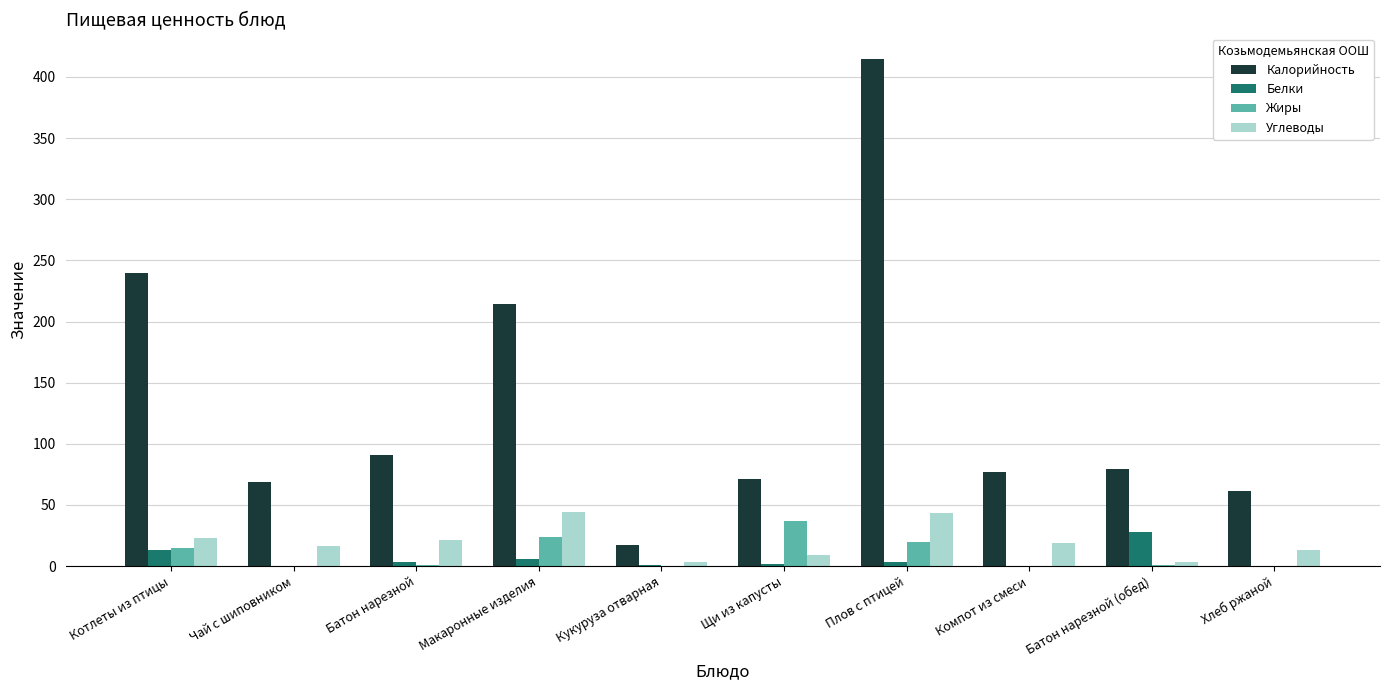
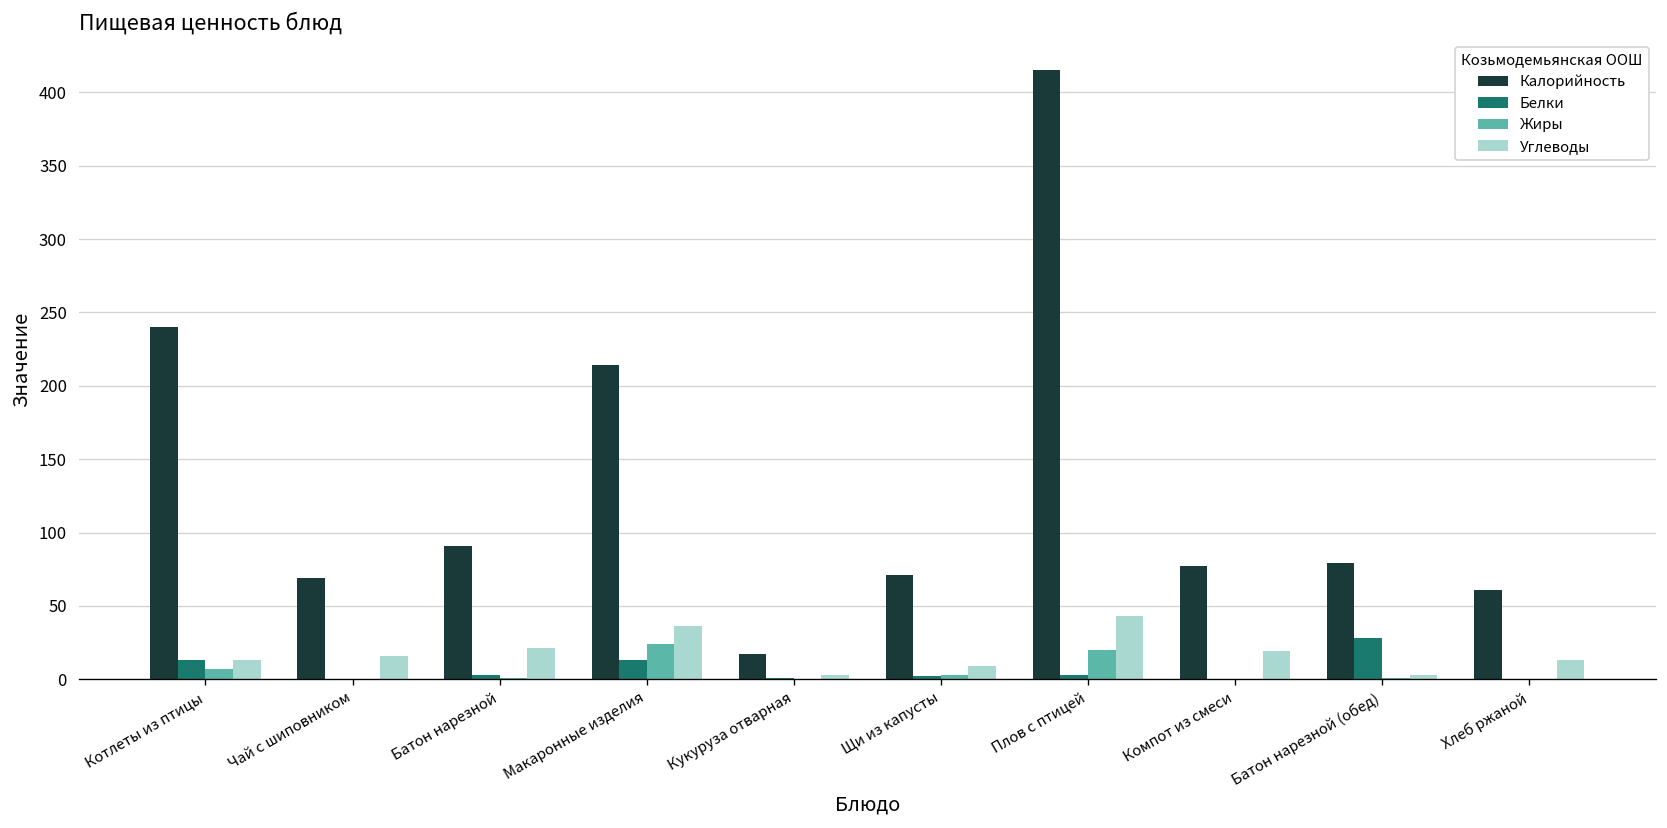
  {
    "Калорийность": {
      "Котлеты из птицы": 240,
      "Чай с шиповником": 69,
      "Батон нарезной": 91,
      "Макаронные изделия": 214,
      "Кукуруза отварная": 17,
      "Щи из капусты": 71,
      "Плов с птицей": 415,
      "Компот из смеси": 77,
      "Батон нарезной (обед)": 79,
      "Хлеб ржаной": 61
    },
    "Белки": {
      "Котлеты из птицы": 13,
      "Чай с шиповником": 0,
      "Батон нарезной": 3,
-     "Макаронные изделия": 6,
+     "Макаронные изделия": 13,
      "Плов с птицей": 3,
      "Компот из смеси": 0,
      "Батон нарезной (обед)": 28,
      "Хлеб ржаной": 0
    },
    "Жиры": {
-     "Котлеты из птицы": 15,
+     "Котлеты из птицы": 7,
      "Чай с шиповником": 0,
      "Макаронные изделия": 24,
      "Кукуруза отварная": 0,
-     "Щи из капусты": 37,
+     "Щи из капусты": 3,
      "Плов с птицей": 20,
      "Компот из смеси": 0,
      "Хлеб ржаной": 0
    },
    "Углеводы": {
-     "Котлеты из птицы": 23,
+     "Котлеты из птицы": 13,
      "Чай с шиповником": 16,
      "Батон нарезной": 21,
-     "Макаронные изделия": 44,
+     "Макаронные изделия": 36,
      "Кукуруза отварная": 3,
      "Щи из капусты": 9,
      "Плов с птицей": 43,
      "Компот из смеси": 19,
      "Батон нарезной (обед)": 3,
      "Хлеб ржаной": 13
    }
  }
